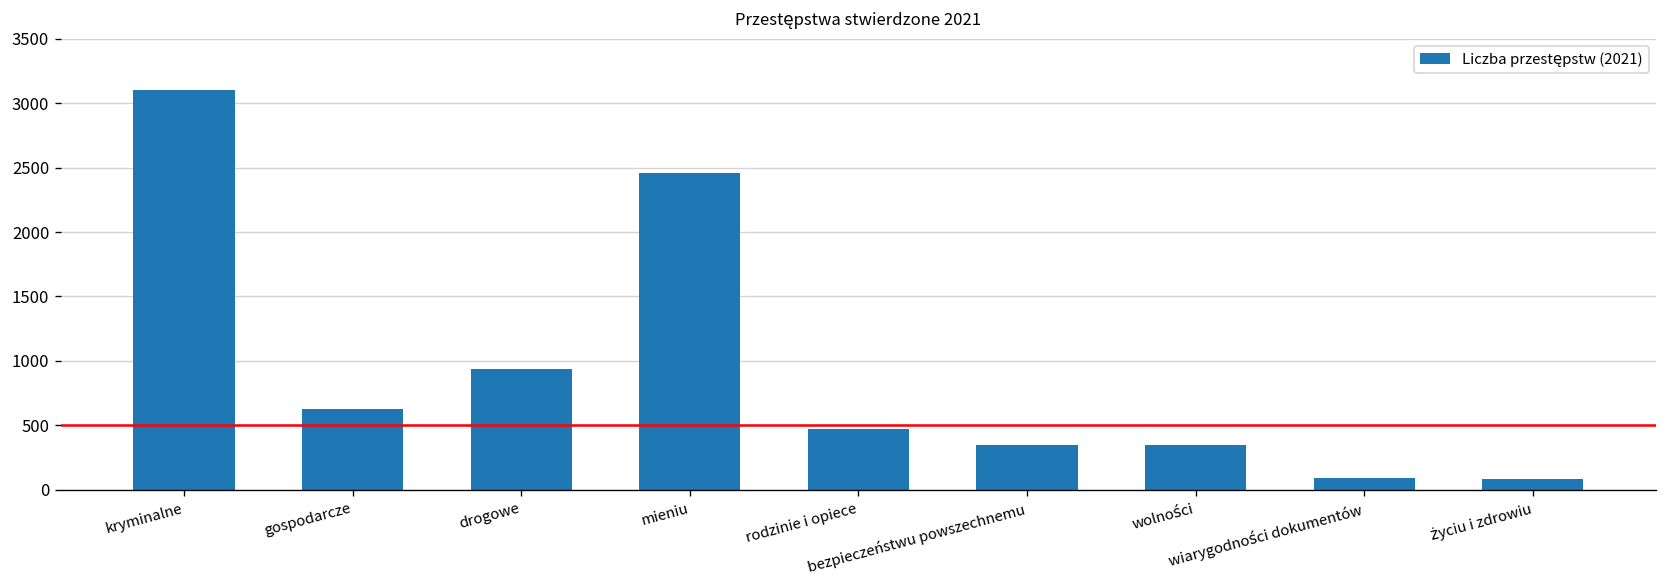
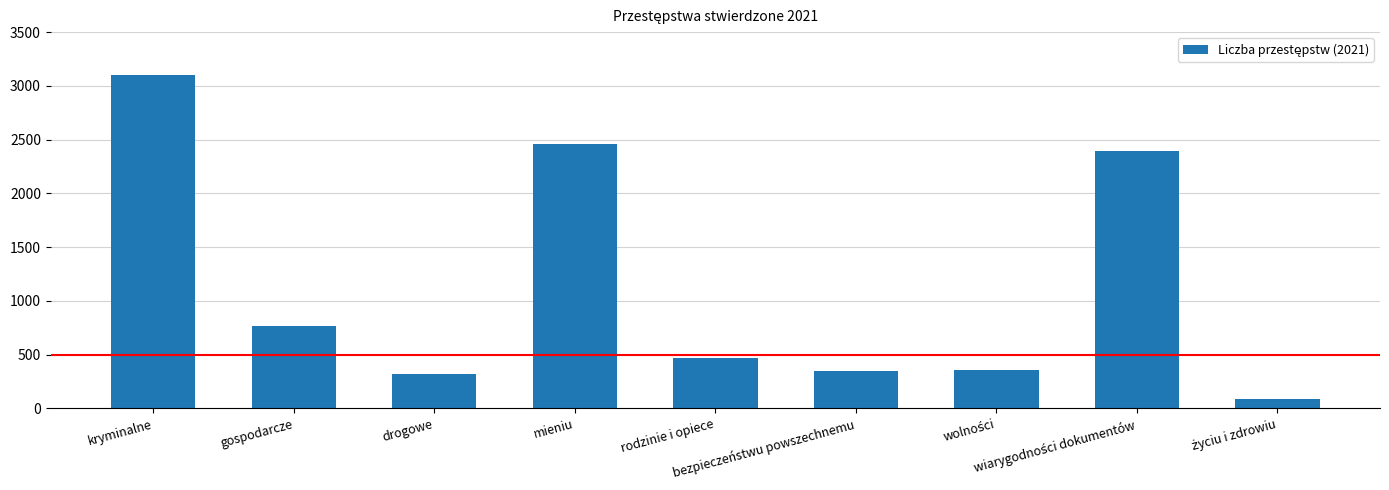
  {
    "kryminalne": 3100,
-   "gospodarcze": 620,
-   "drogowe": 940,
+   "gospodarcze": 770,
+   "drogowe": 320,
    "mieniu": 2460,
    "rodzinie i opiece": 470,
    "bezpieczeństwu powszechnemu": 350,
    "wolności": 350,
-   "wiarygodności dokumentów": 100,
+   "wiarygodności dokumentów": 2390,
    "życiu i zdrowiu": 80
  }
